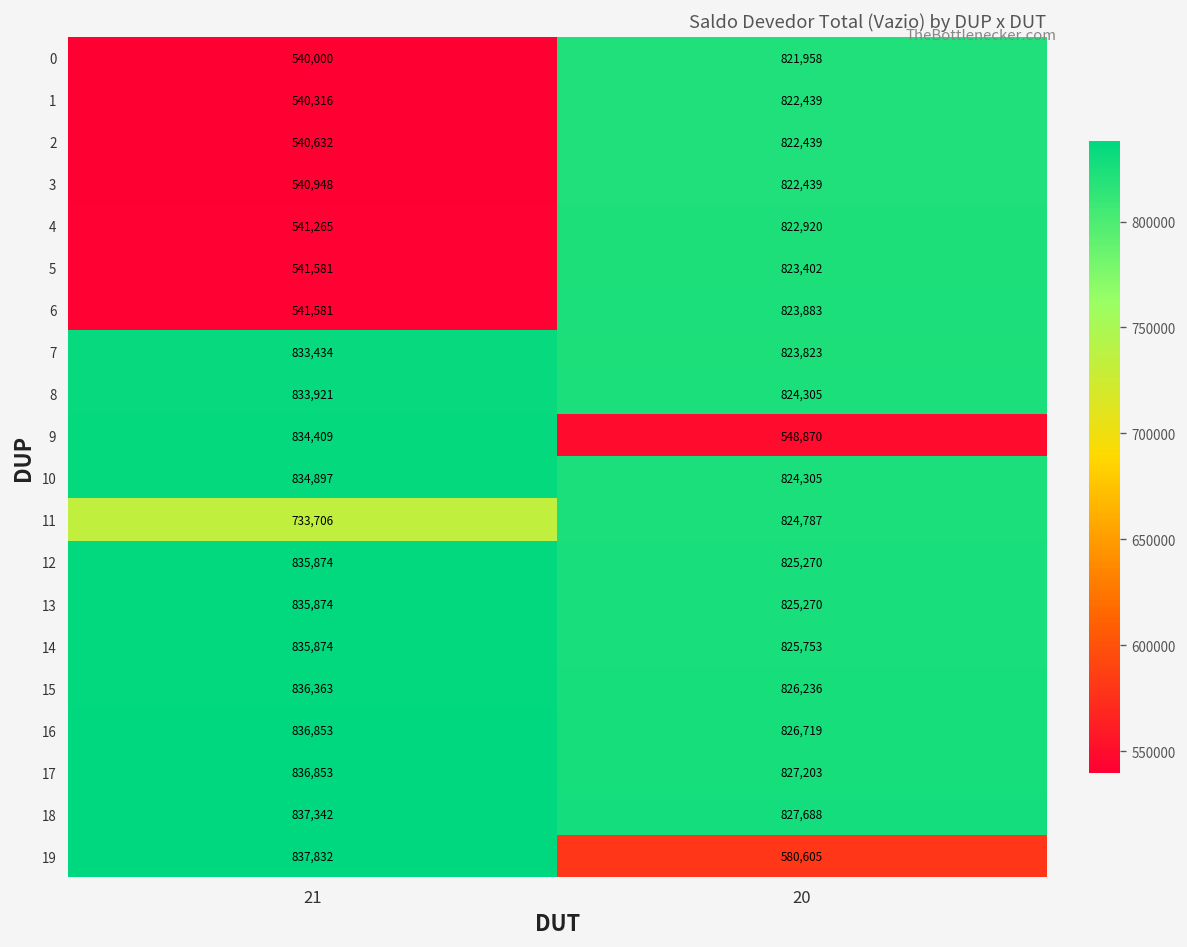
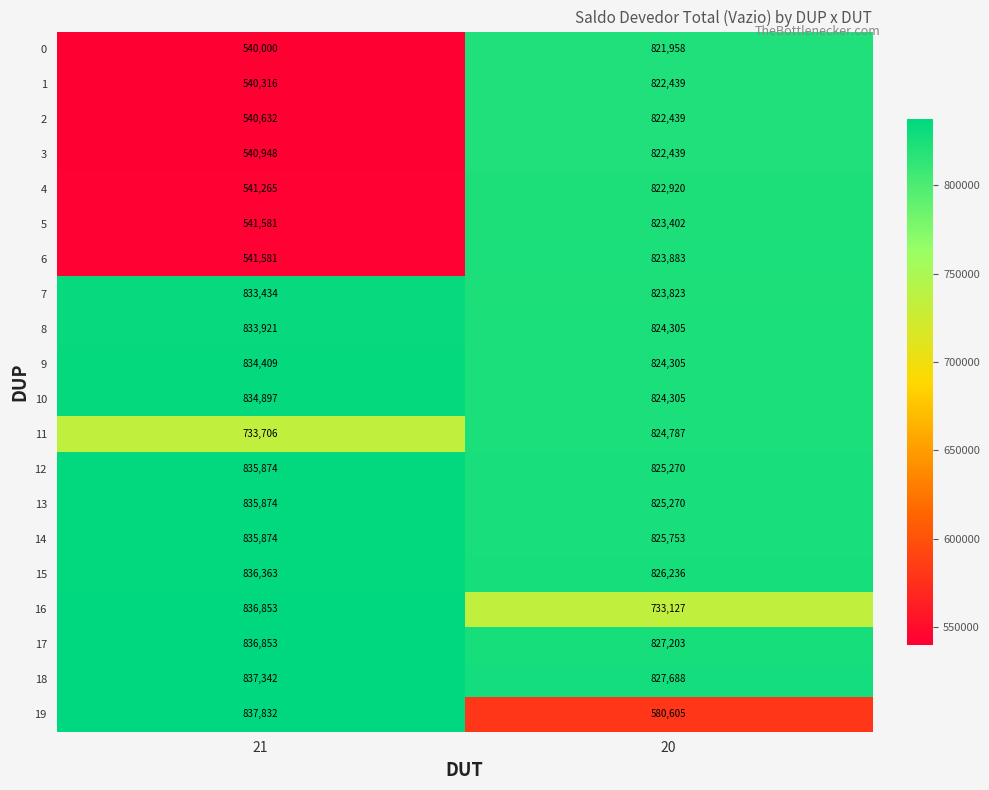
  {
    "0": {
      "21": "540,000",
      "20": "821,958"
    },
    "1": {
      "21": "540,316",
      "20": "822,439"
    },
    "2": {
      "21": "540,632",
      "20": "822,439"
    },
    "3": {
      "21": "540,948",
      "20": "822,439"
    },
    "4": {
      "21": "541,265",
      "20": "822,920"
    },
    "5": {
      "21": "541,581",
      "20": "823,402"
    },
    "6": {
      "21": "541,581",
      "20": "823,883"
    },
    "7": {
      "21": "833,434",
      "20": "823,823"
    },
    "8": {
      "21": "833,921",
      "20": "824,305"
    },
    "9": {
      "21": "834,409",
-     "20": "548,870"
+     "20": "824,305"
    },
    "10": {
      "21": "834,897",
      "20": "824,305"
    },
    "11": {
      "21": "733,706",
      "20": "824,787"
    },
    "12": {
      "21": "835,874",
      "20": "825,270"
    },
    "13": {
      "21": "835,874",
      "20": "825,270"
    },
    "14": {
      "21": "835,874",
      "20": "825,753"
    },
    "15": {
      "21": "836,363",
      "20": "826,236"
    },
    "16": {
      "21": "836,853",
-     "20": "826,719"
+     "20": "733,127"
    },
    "17": {
      "21": "836,853",
      "20": "827,203"
    },
    "18": {
      "21": "837,342",
      "20": "827,688"
    },
    "19": {
      "21": "837,832",
      "20": "580,605"
    }
  }
